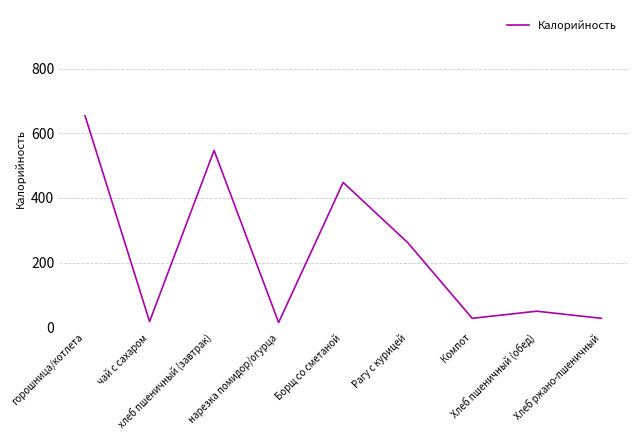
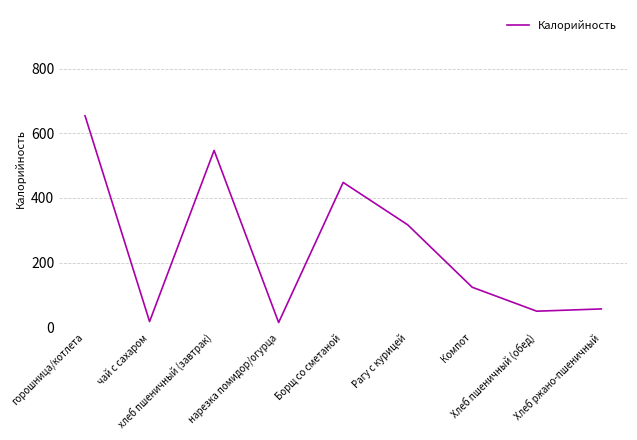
  {
    "горошница/котлета": 650,
    "чай с сахаром": 20,
    "хлеб пшеничный (завтрак)": 550,
    "нарезка помидор/огурца": 20,
    "Борщ со сметаной": 450,
-   "Рагу с курицей": 260,
-   "Компот": 30,
+   "Рагу с курицей": 320,
+   "Компот": 120,
    "Хлеб пшеничный (обед)": 50,
-   "Хлеб ржано-пшеничный": 30
+   "Хлеб ржано-пшеничный": 60
  }
